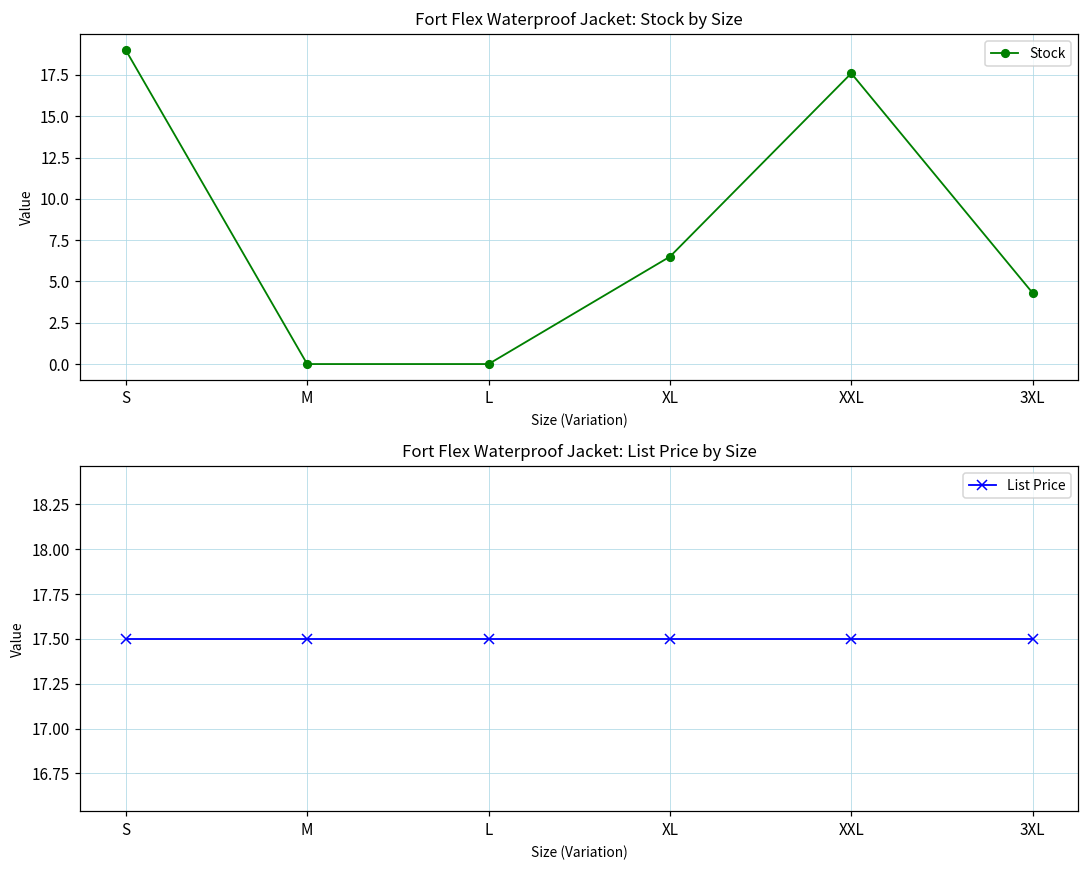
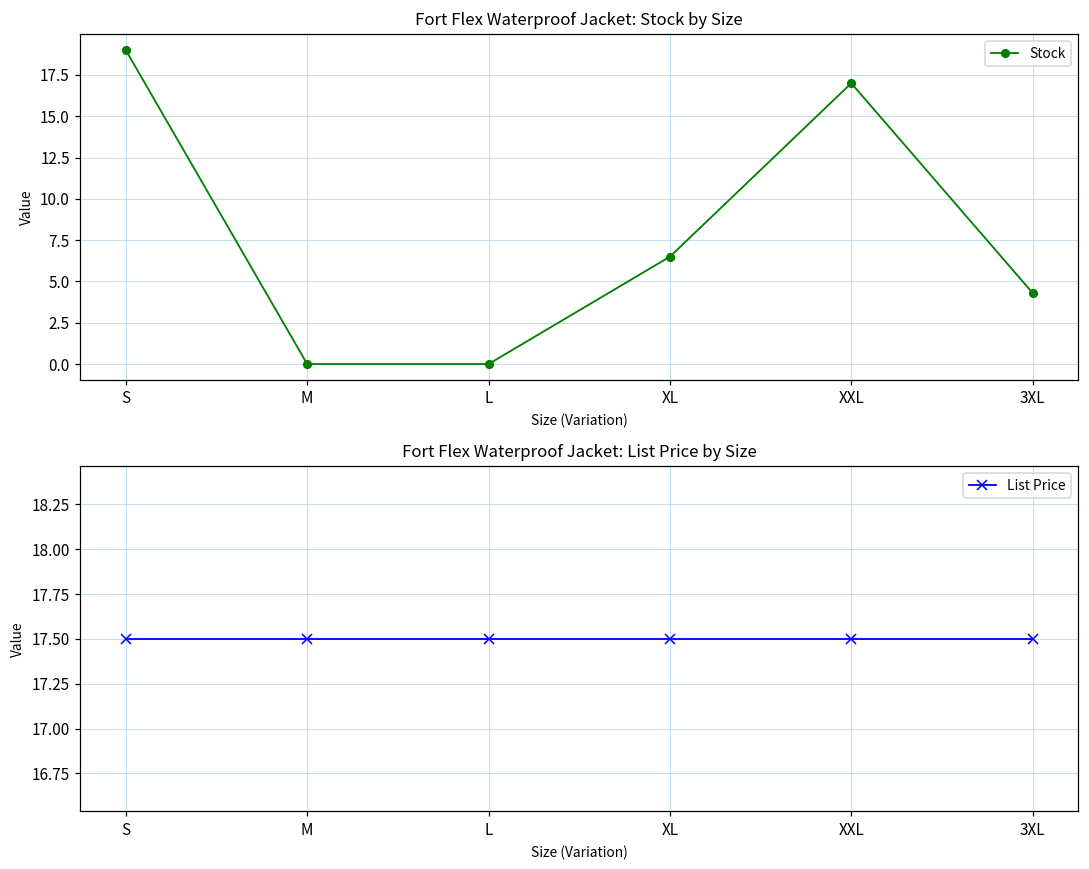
  {
    "Fort Flex Waterproof Jacket: Stock by Size": {
      "S": 19.0,
      "M": 0.0,
      "L": 0.0,
      "XL": 6.5,
-     "XXL": 17.6,
+     "XXL": 17.0,
      "3XL": 4.3
    },
    "Fort Flex Waterproof Jacket: List Price by Size": {
      "S": 17.50,
      "M": 17.50,
      "L": 17.50,
      "XL": 17.50,
      "XXL": 17.50,
      "3XL": 17.50
    }
  }
